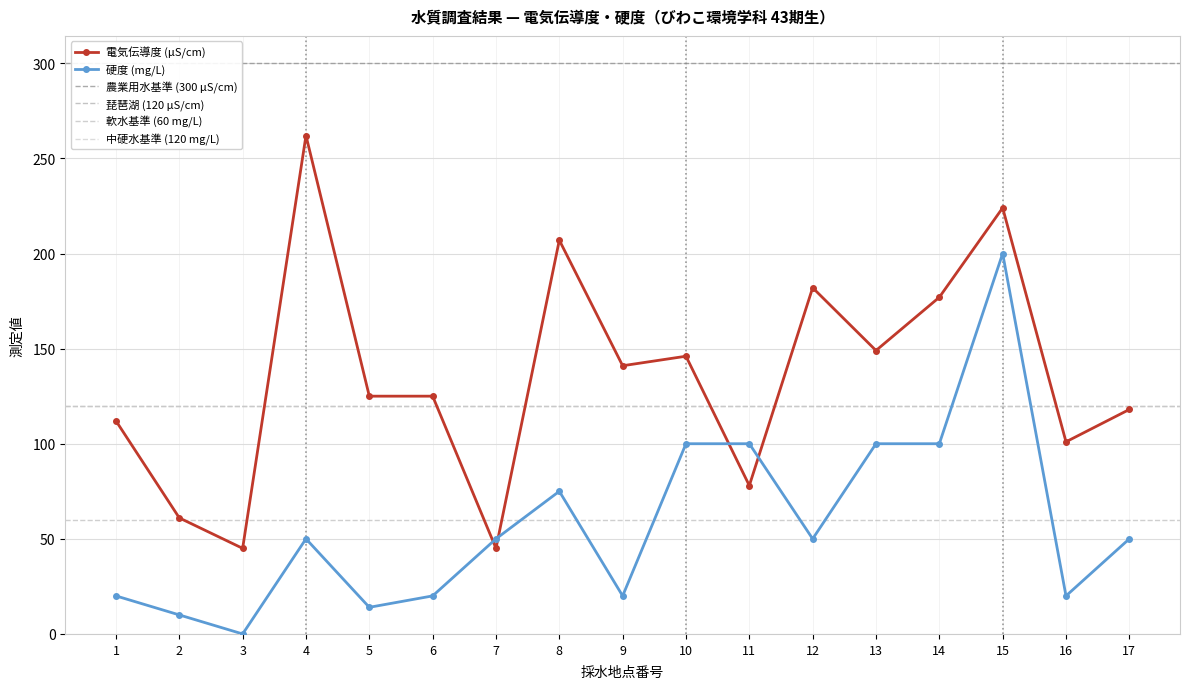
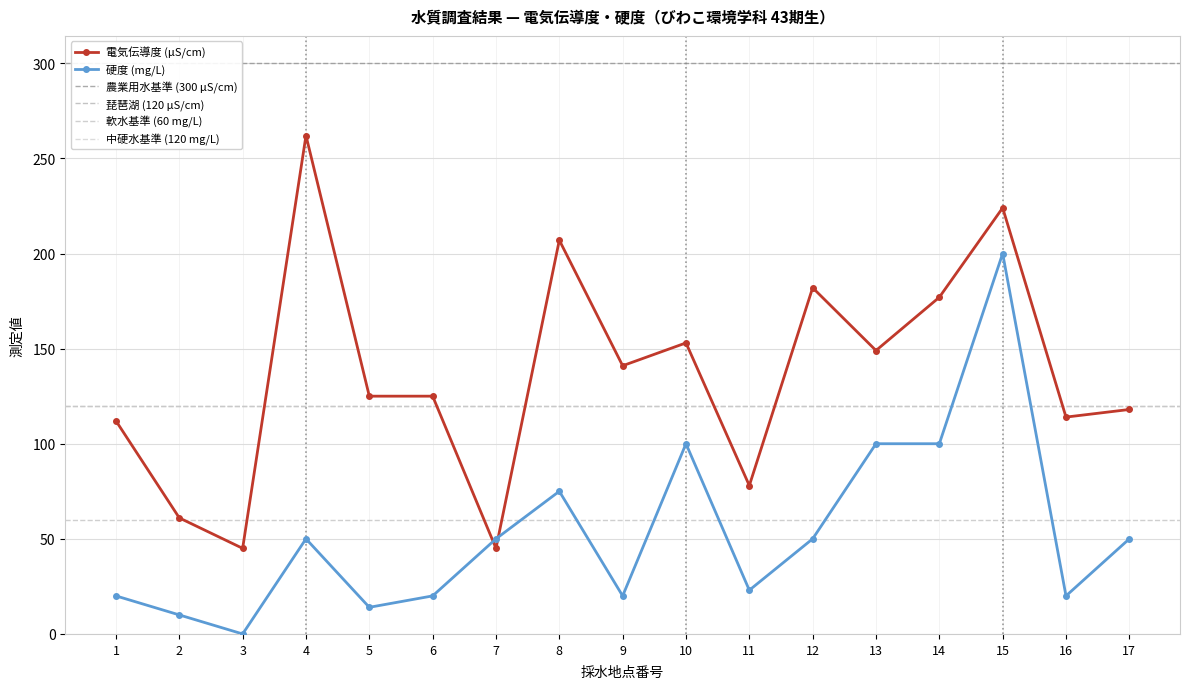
  {
    "電気伝導度 (μS/cm)": {
      "1": 112,
      "2": 61,
      "3": 45,
      "4": 262,
      "5": 125,
      "6": 125,
      "7": 45,
      "8": 207,
      "9": 141,
-     "10": 146,
+     "10": 153,
      "11": 78,
      "12": 182,
      "13": 149,
      "14": 177,
      "15": 224,
-     "16": 101,
+     "16": 114,
      "17": 118
    },
    "硬度 (mg/L)": {
      "1": 20,
      "2": 10,
      "3": 0,
      "4": 50,
      "5": 14,
      "6": 20,
      "7": 50,
      "8": 75,
      "9": 20,
      "10": 100,
-     "11": 100,
+     "11": 23,
      "12": 50,
      "13": 100,
      "14": 100,
      "15": 200,
      "16": 20,
      "17": 50
    }
  }
